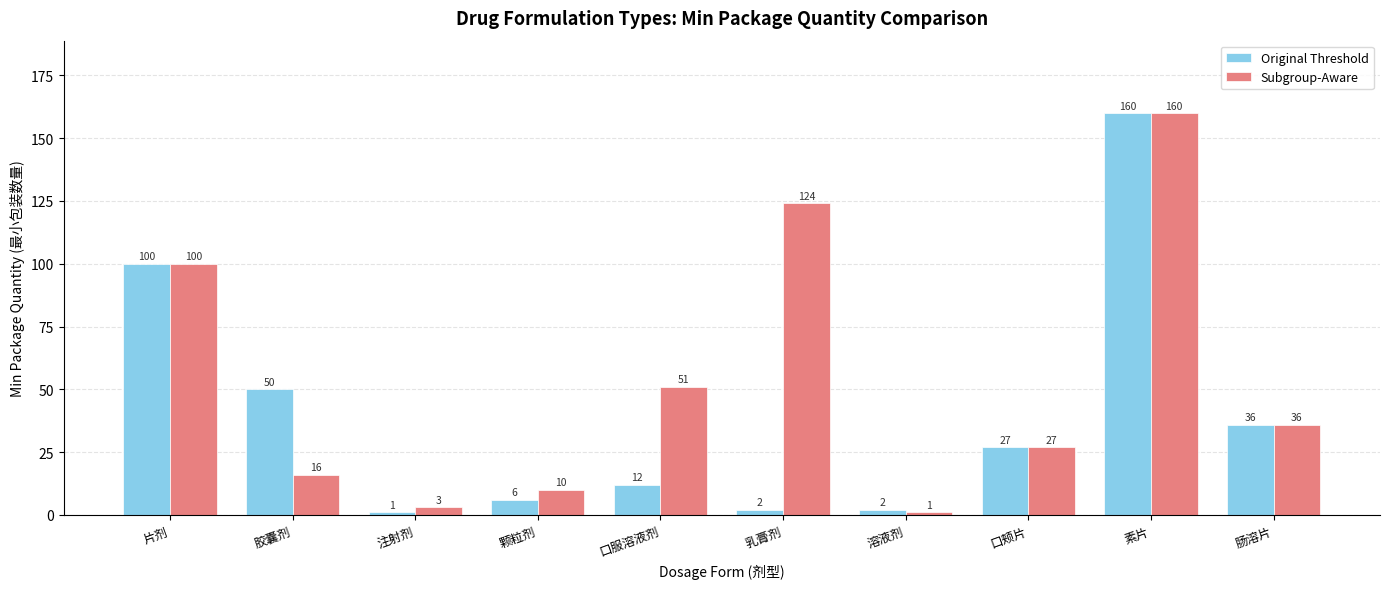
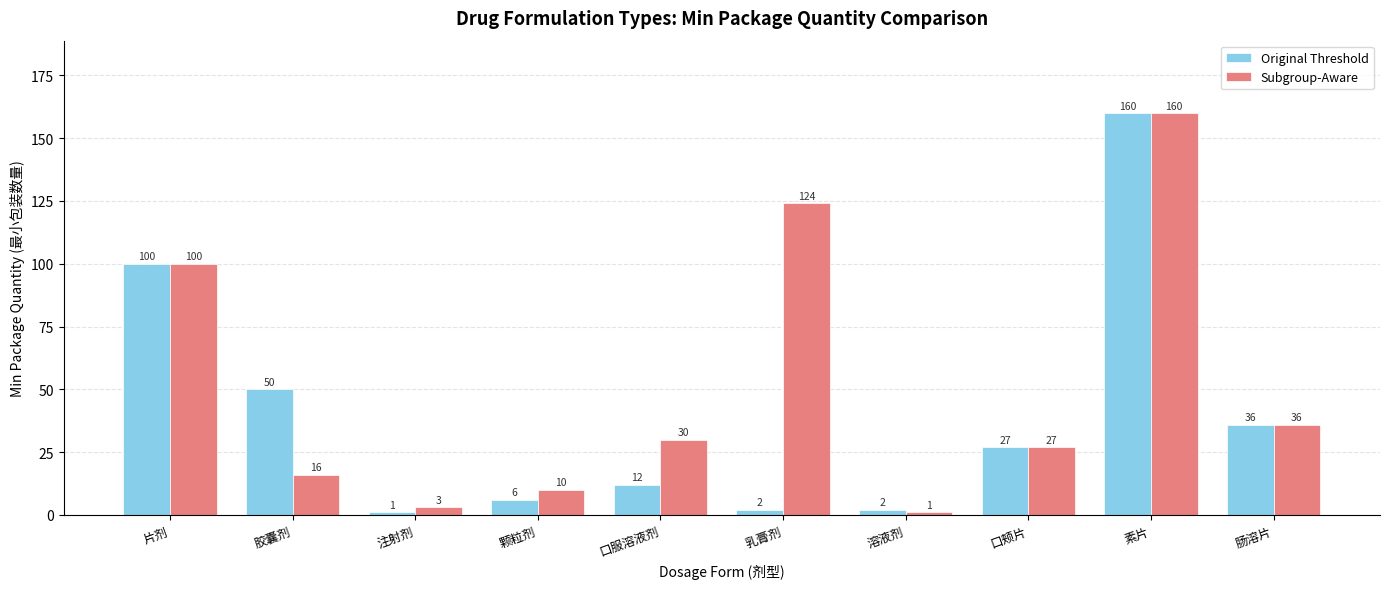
  {
    "Original Threshold": {
      "片剂": 100,
      "胶囊剂": 50,
      "注射剂": 1,
      "颗粒剂": 6,
      "口服溶液剂": 12,
      "乳膏剂": 2,
      "溶液剂": 2,
      "口颊片": 27,
      "素片": 160,
      "肠溶片": 36
    },
    "Subgroup-Aware": {
      "片剂": 100,
      "胶囊剂": 16,
      "注射剂": 3,
      "颗粒剂": 10,
-     "口服溶液剂": 51,
+     "口服溶液剂": 30,
      "乳膏剂": 124,
      "溶液剂": 1,
      "口颊片": 27,
      "素片": 160,
      "肠溶片": 36
    }
  }
